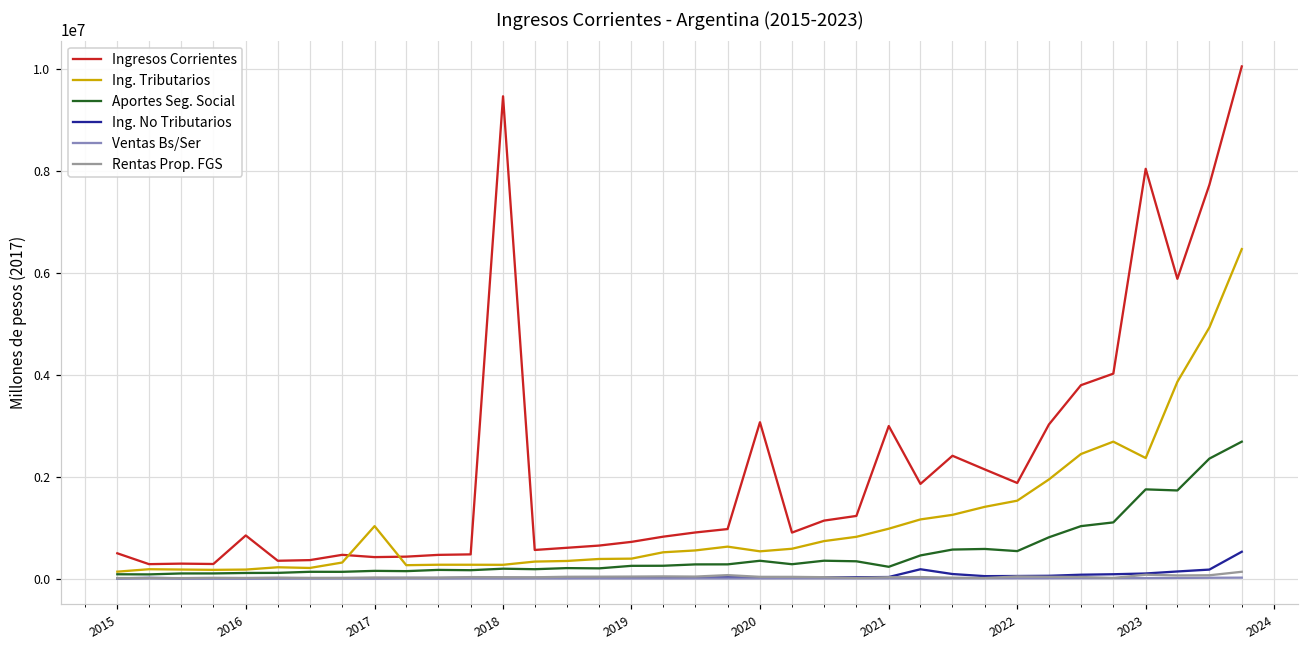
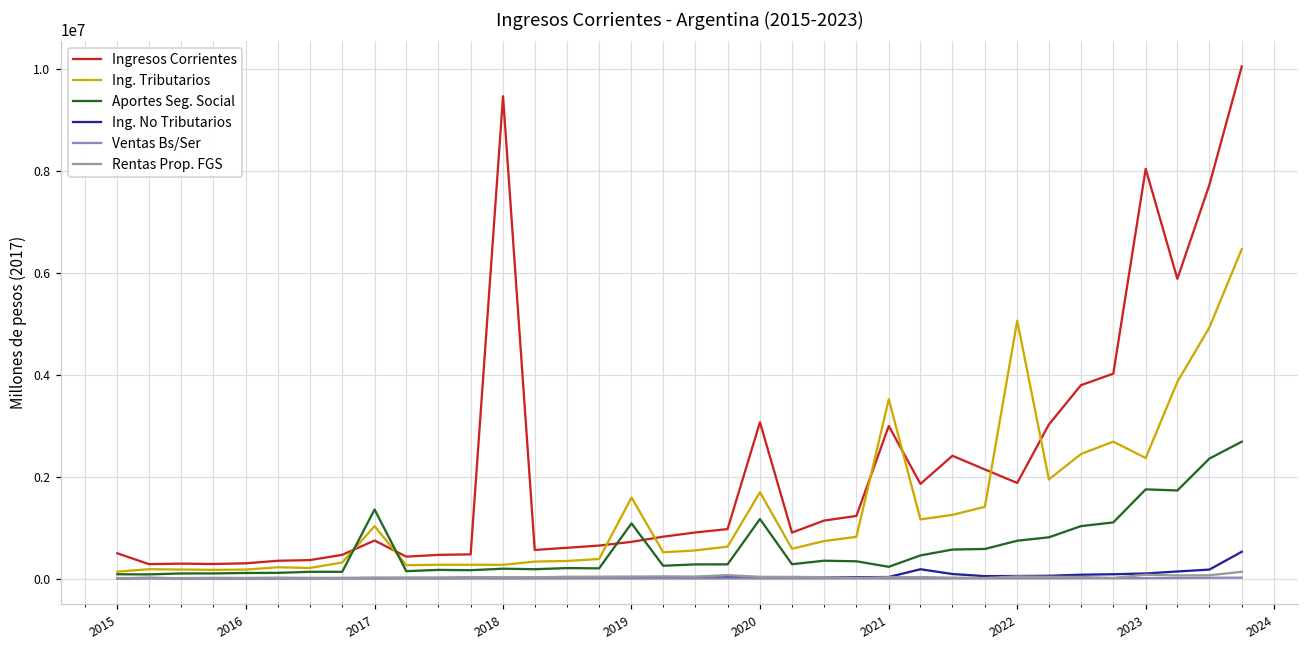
  {
    "Ingresos Corrientes": {
      "2015": 500000,
-     "2016": 800000,
-     "2017": 400000,
+     "2016": 300000,
+     "2017": 700000,
      "2018": 9500000,
      "2019": 700000,
      "2020": 3100000,
      "2021": 3000000,
      "2022": 1900000,
      "2023": 8000000
    },
    "Ing. Tributarios": {
      "2016": 200000,
      "2017": 1000000,
      "2018": 300000,
-     "2019": 400000,
-     "2020": 500000,
-     "2021": 1000000,
-     "2022": 1500000,
+     "2019": 1600000,
+     "2020": 1700000,
+     "2021": 3500000,
+     "2022": 5100000,
      "2023": 2400000
    },
    "Aportes Seg. Social": {
      "2016": 100000,
-     "2017": 200000,
+     "2017": 1400000,
      "2018": 200000,
-     "2019": 200000,
-     "2020": 300000,
+     "2019": 1100000,
+     "2020": 1200000,
      "2021": 200000,
-     "2022": 500000,
+     "2022": 700000,
      "2023": 1700000
    }
  }
